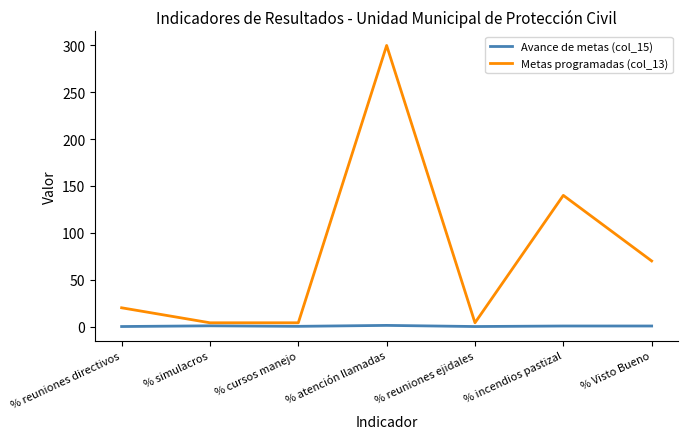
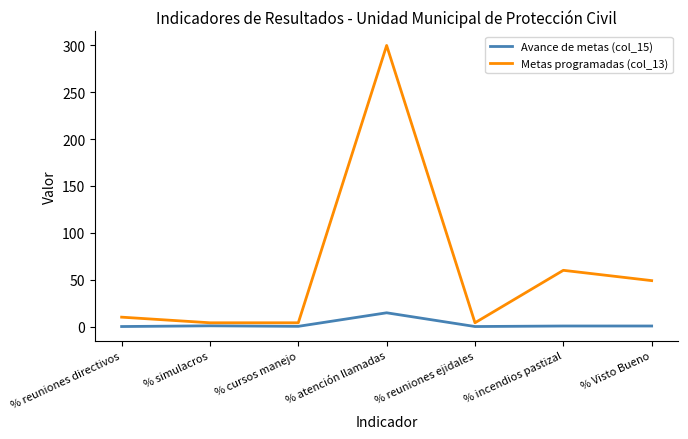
  {
    "Avance de metas (col_15)": {
      "% reuniones directivos": 0,
      "% simulacros": 0,
      "% cursos manejo": 0,
-     "% atención llamadas": 0,
+     "% atención llamadas": 10,
      "% reuniones ejidales": 0,
      "% incendios pastizal": 0,
      "% Visto Bueno": 0
    },
    "Metas programadas (col_13)": {
-     "% reuniones directivos": 20,
+     "% reuniones directivos": 10,
      "% simulacros": 0,
      "% cursos manejo": 0,
      "% atención llamadas": 300,
      "% reuniones ejidales": 0,
-     "% incendios pastizal": 140,
-     "% Visto Bueno": 70
+     "% incendios pastizal": 60,
+     "% Visto Bueno": 50
    }
  }
